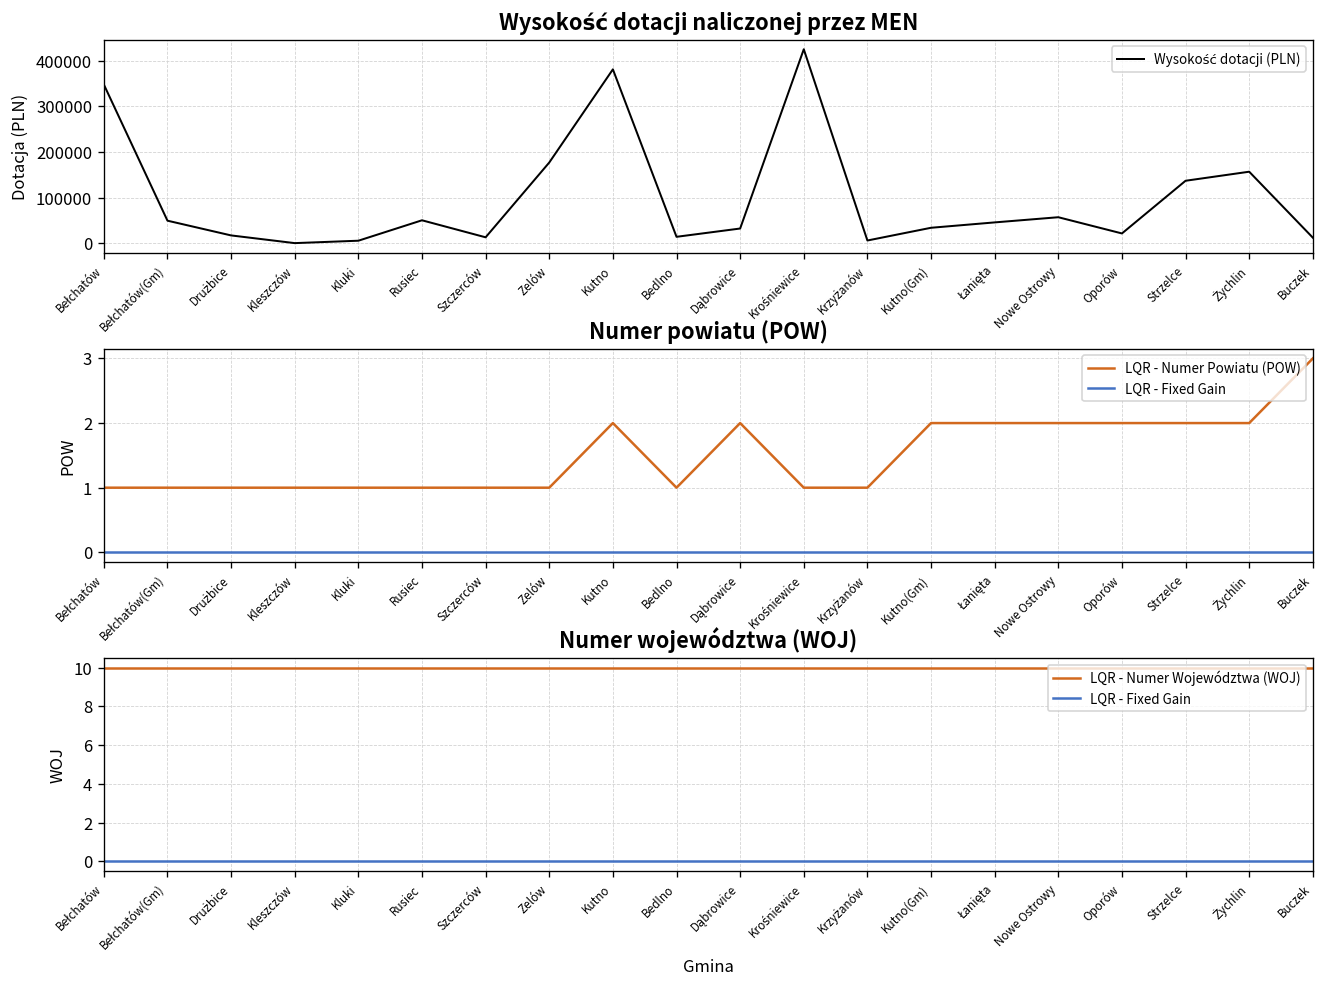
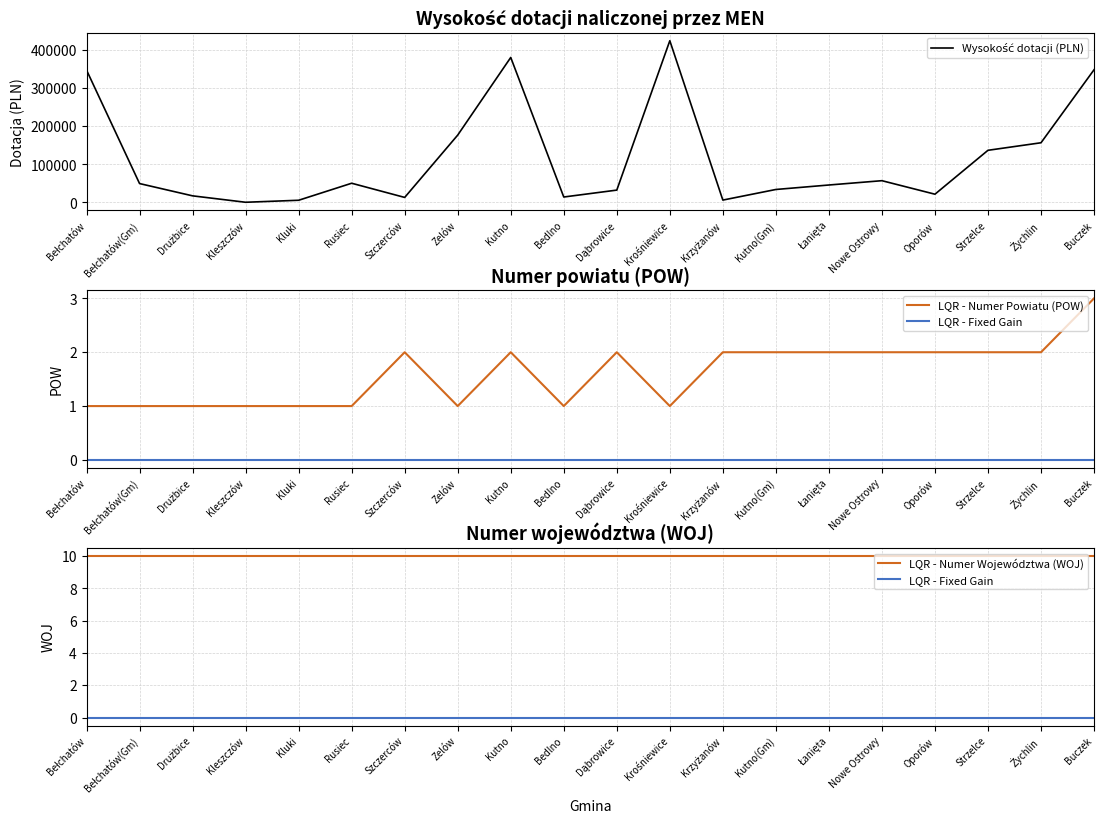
  {
    "Wysokość dotacji naliczonej przez MEN": {
      "Bełchatów": 350000,
      "Bełchatów(Gm)": 50000,
      "Drużbice": 20000,
      "Kleszczów": 0,
      "Kluki": 10000,
      "Rusiec": 50000,
      "Szczerców": 10000,
      "Zelów": 180000,
      "Kutno": 380000,
      "Bedlno": 10000,
      "Dąbrowice": 30000,
      "Krośniewice": 420000,
      "Krzyżanów": 10000,
      "Kutno(Gm)": 30000,
      "Łanięta": 50000,
      "Nowe Ostrowy": 60000,
      "Oporów": 20000,
      "Strzelce": 140000,
      "Żychlin": 160000,
-     "Buczek": 10000
+     "Buczek": 350000
    },
    "Numer powiatu (POW)": {
      "LQR - Numer Powiatu (POW)": {
        "Bełchatów": 1,
        "Bełchatów(Gm)": 1,
        "Drużbice": 1,
        "Kleszczów": 1,
        "Kluki": 1,
        "Rusiec": 1,
-       "Szczerców": 1,
+       "Szczerców": 2,
        "Zelów": 1,
        "Kutno": 2,
        "Bedlno": 1,
        "Dąbrowice": 2,
        "Krośniewice": 1,
-       "Krzyżanów": 1,
+       "Krzyżanów": 2,
        "Kutno(Gm)": 2,
        "Łanięta": 2,
        "Nowe Ostrowy": 2,
        "Oporów": 2,
        "Strzelce": 2,
        "Żychlin": 2,
        "Buczek": 3
      },
      "LQR - Fixed Gain": {
        "Bełchatów": 0,
        "Bełchatów(Gm)": 0,
        "Drużbice": 0,
        "Kleszczów": 0,
        "Kluki": 0,
        "Rusiec": 0,
        "Szczerców": 0,
        "Zelów": 0,
        "Kutno": 0,
        "Bedlno": 0,
        "Dąbrowice": 0,
        "Krośniewice": 0,
        "Krzyżanów": 0,
        "Kutno(Gm)": 0,
        "Łanięta": 0,
        "Nowe Ostrowy": 0,
        "Oporów": 0,
        "Strzelce": 0,
        "Żychlin": 0,
        "Buczek": 0
      }
    },
    "Numer województwa (WOJ)": {
      "LQR - Numer Województwa (WOJ)": {
        "Bełchatów": 10.0,
        "Bełchatów(Gm)": 10.0,
        "Drużbice": 10.0,
        "Kleszczów": 10.0,
        "Kluki": 10.0,
        "Rusiec": 10.0,
        "Szczerców": 10.0,
        "Zelów": 10.0,
        "Kutno": 10.0,
        "Bedlno": 10.0,
        "Dąbrowice": 10.0,
        "Krośniewice": 10.0,
        "Krzyżanów": 10.0,
        "Kutno(Gm)": 10.0,
        "Łanięta": 10.0,
        "Buczek": 10.0
      },
      "LQR - Fixed Gain": {
        "Bełchatów": 0.0,
        "Bełchatów(Gm)": 0.0,
        "Drużbice": 0.0,
        "Kleszczów": 0.0,
        "Kluki": 0.0,
        "Rusiec": 0.0,
        "Szczerców": 0.0,
        "Zelów": 0.0,
        "Kutno": 0.0,
        "Bedlno": 0.0,
        "Dąbrowice": 0.0,
        "Krośniewice": 0.0,
        "Krzyżanów": 0.0,
        "Kutno(Gm)": 0.0,
        "Łanięta": 0.0,
        "Nowe Ostrowy": 0.0,
        "Oporów": 0.0,
        "Strzelce": 0.0,
        "Żychlin": 0.0,
        "Buczek": 0.0
      }
    }
  }
